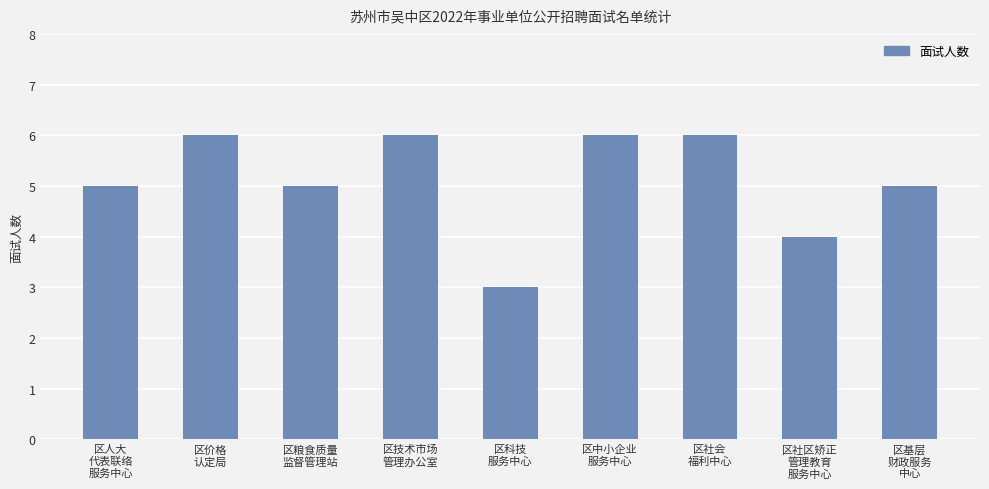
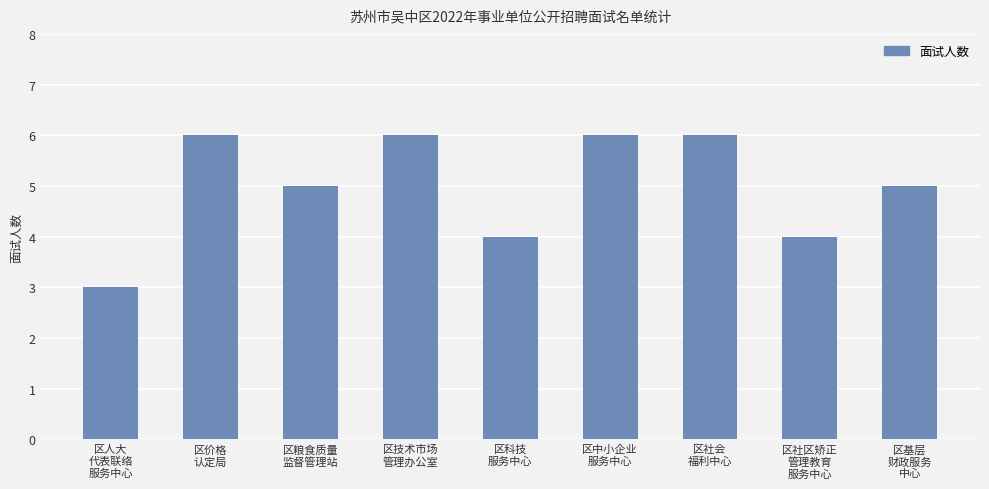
  {
-   "区人大 代表联络 服务中心": 5,
+   "区人大 代表联络 服务中心": 3,
    "区价格 认定局": 6,
    "区粮食质量 监督管理站": 5,
    "区技术市场 管理办公室": 6,
-   "区科技 服务中心": 3,
+   "区科技 服务中心": 4,
    "区中小企业 服务中心": 6,
    "区社会 福利中心": 6,
    "区社区矫正 管理教育 服务中心": 4,
    "区基层 财政服务 中心": 5
  }
